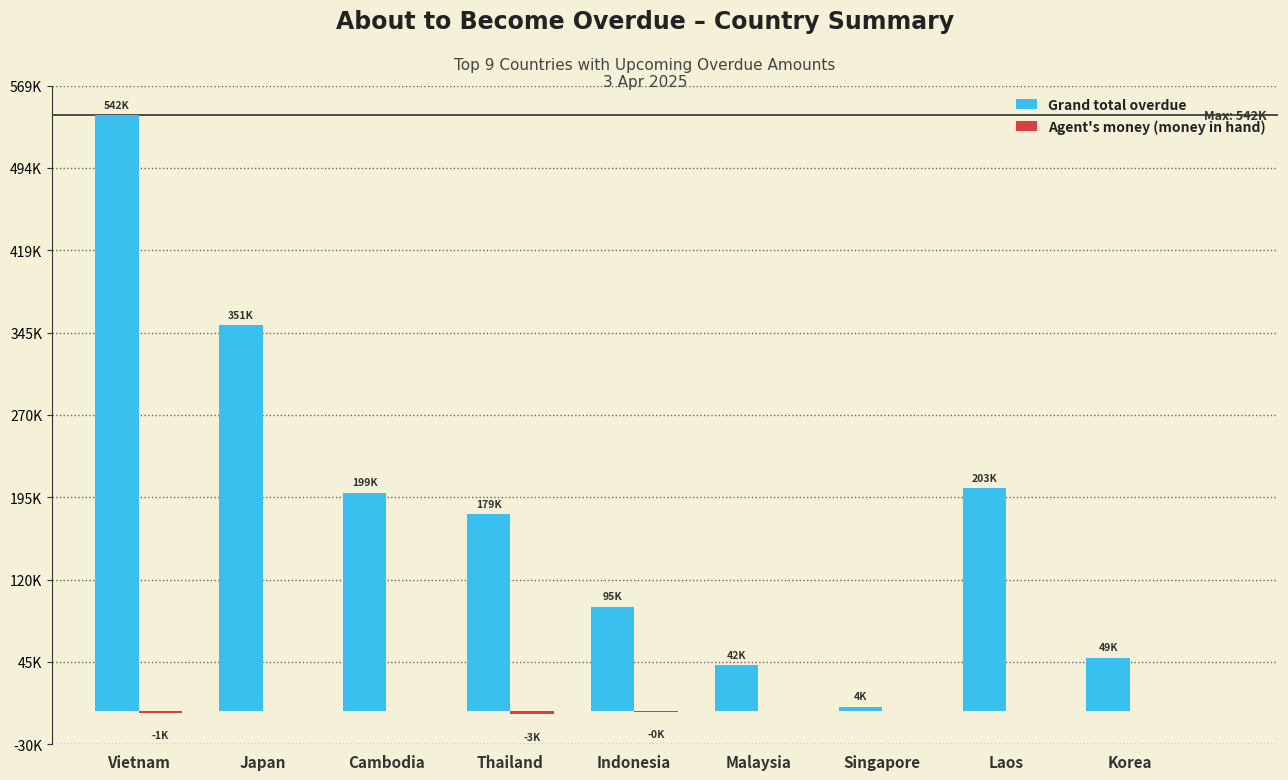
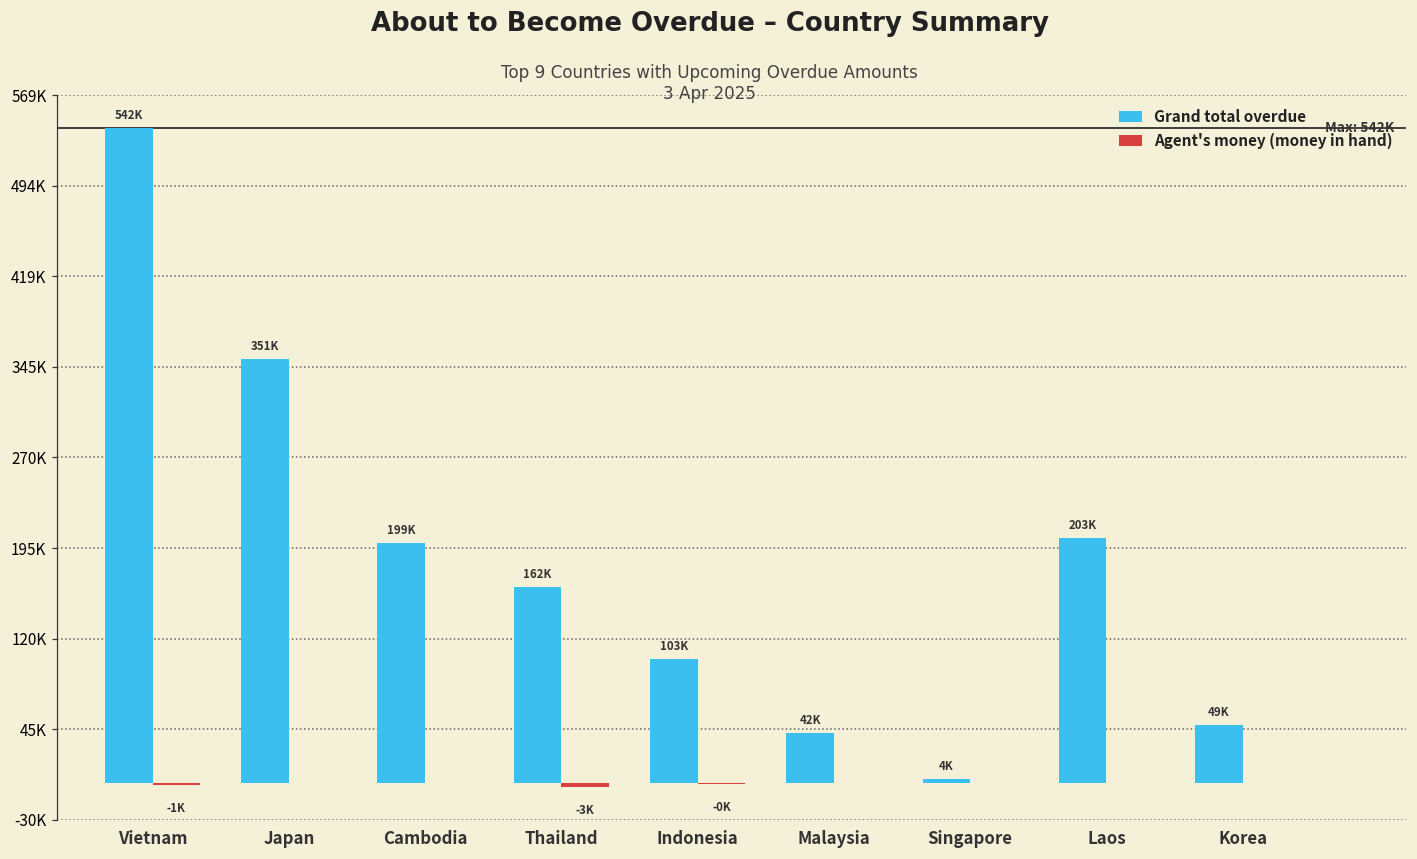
  {
    "Grand total overdue": {
      "Vietnam": "542K",
      "Japan": "351K",
      "Cambodia": "199K",
-     "Thailand": "179K",
-     "Indonesia": "95K",
+     "Thailand": "162K",
+     "Indonesia": "103K",
      "Malaysia": "42K",
      "Singapore": "4K",
      "Laos": "203K",
      "Korea": "49K"
    },
    "Agent's money (money in hand)": {
      "Vietnam": "-1K",
      "Thailand": "-3K"
    }
  }
